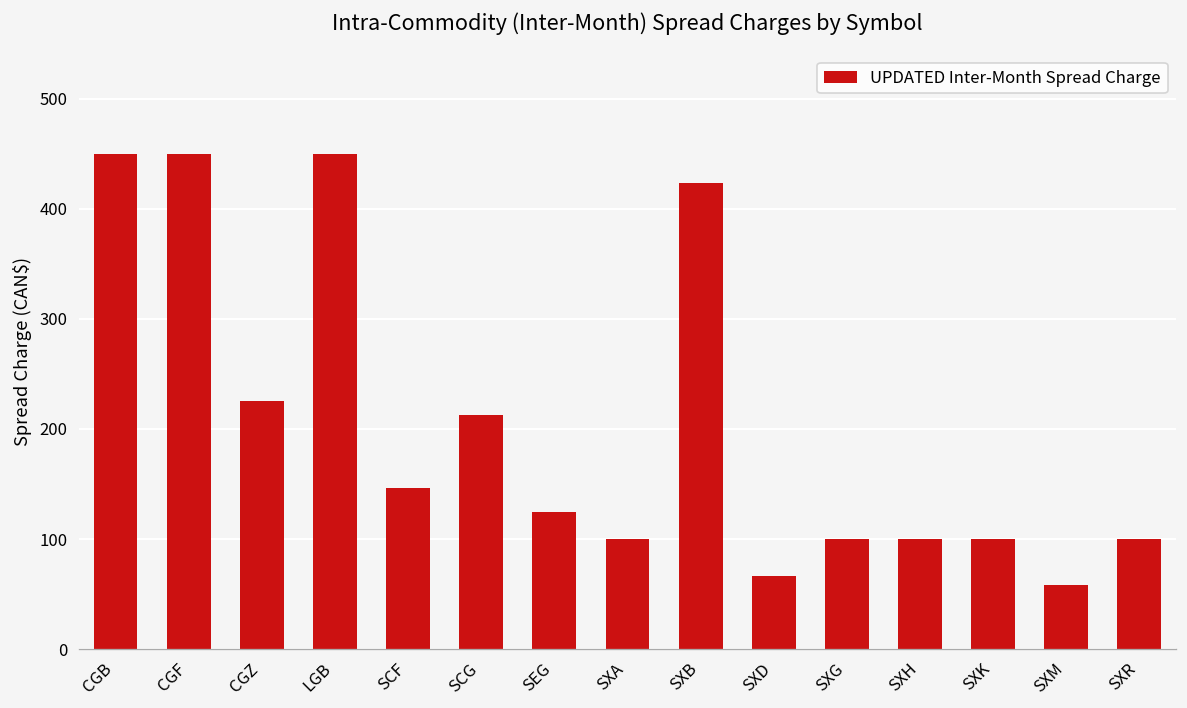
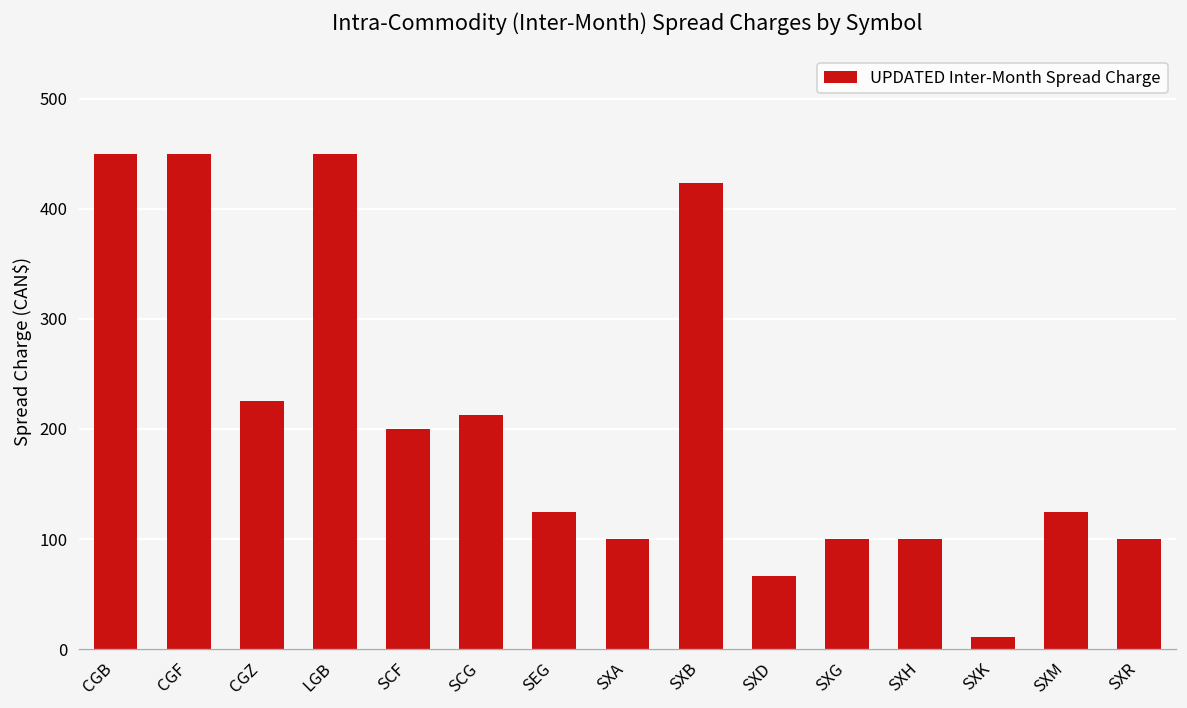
  {
    "CGB": 450,
    "CGF": 450,
    "CGZ": 230,
    "LGB": 450,
-   "SCF": 150,
+   "SCF": 200,
    "SCG": 210,
    "SEG": 130,
    "SXA": 100,
    "SXB": 420,
    "SXD": 70,
    "SXG": 100,
    "SXH": 100,
-   "SXK": 100,
-   "SXM": 60,
+   "SXK": 10,
+   "SXM": 130,
    "SXR": 100
  }
